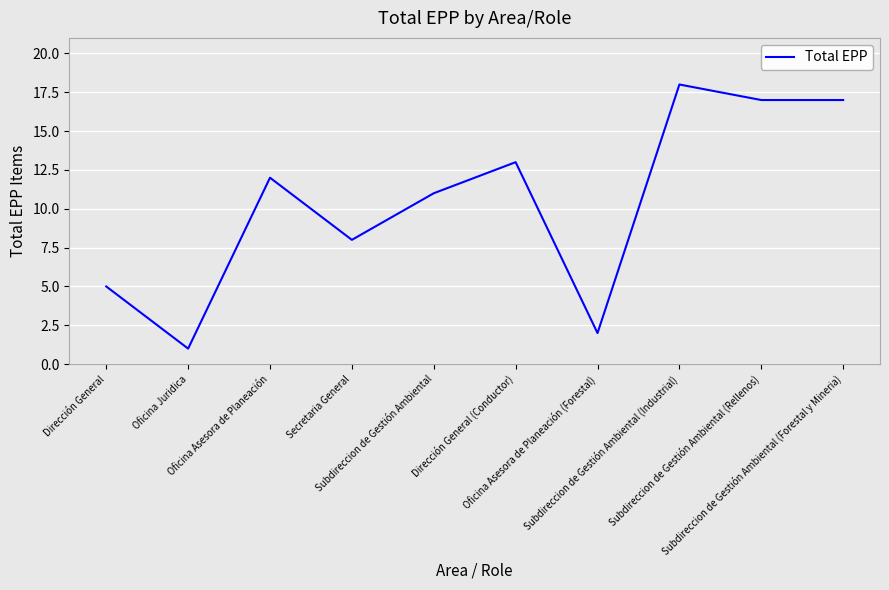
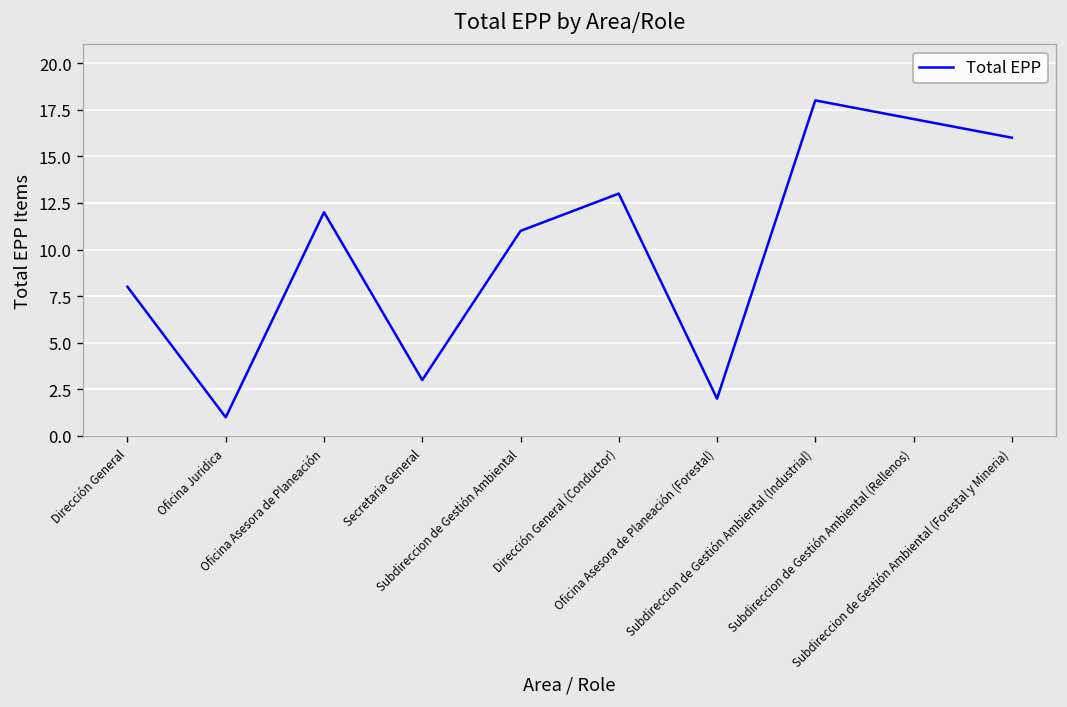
  {
-   "Dirección General": 5,
+   "Dirección General": 8,
    "Oficina Juridica": 1,
    "Oficina Asesora de Planeación": 12,
-   "Secretaria General": 8,
+   "Secretaria General": 3,
    "Subdireccion de Gestión Ambiental": 11,
    "Dirección General (Conductor)": 13,
    "Oficina Asesora de Planeación (Forestal)": 2,
    "Subdireccion de Gestión Ambiental (Industrial)": 18,
    "Subdireccion de Gestión Ambiental (Rellenos)": 17,
-   "Subdireccion de Gestión Ambiental (Forestal y Mineria)": 17
+   "Subdireccion de Gestión Ambiental (Forestal y Mineria)": 16
  }
